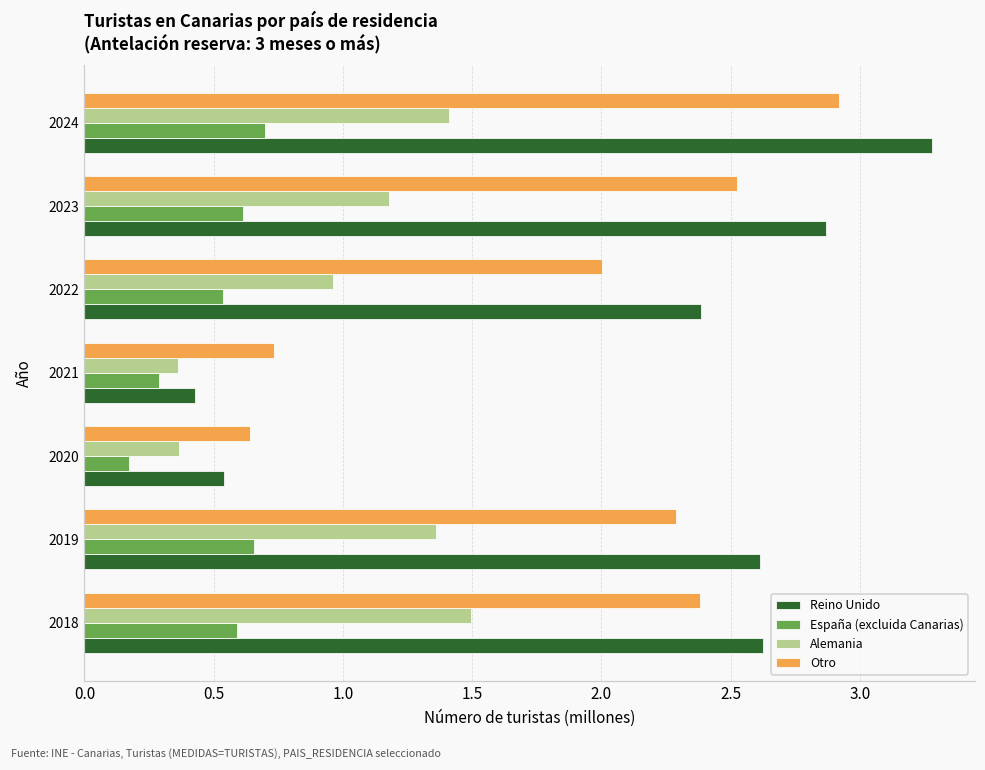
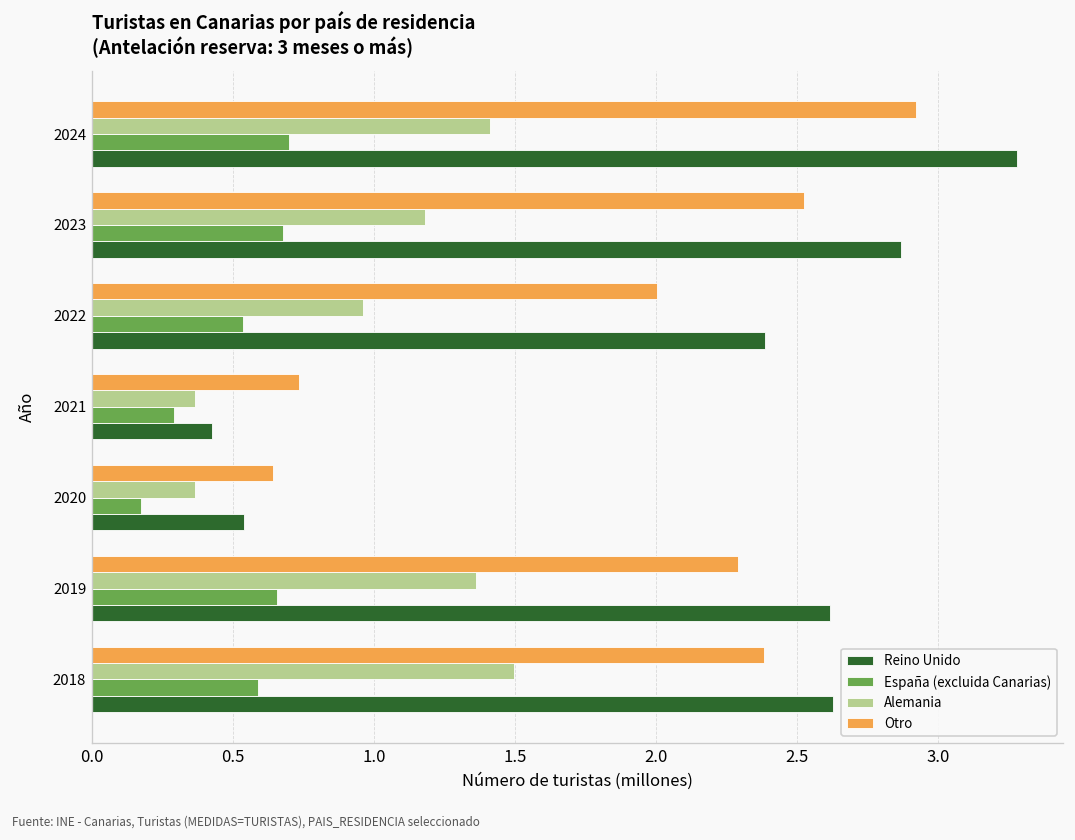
  {
    "Reino Unido": {
      "2024": 3.28,
      "2023": 2.87,
      "2022": 2.39,
      "2021": 0.43,
      "2020": 0.54,
      "2019": 2.62,
      "2018": 2.63
    },
    "España (excluida Canarias)": {
      "2024": 0.70,
-     "2023": 0.61,
+     "2023": 0.68,
      "2022": 0.54,
      "2021": 0.29,
      "2020": 0.17,
      "2019": 0.66,
      "2018": 0.59
    },
    "Alemania": {
      "2024": 1.41,
      "2023": 1.18,
      "2022": 0.96,
      "2021": 0.36,
      "2020": 0.37,
      "2019": 1.36,
      "2018": 1.50
    },
    "Otro": {
      "2024": 2.92,
      "2023": 2.52,
      "2022": 2.00,
      "2021": 0.73,
      "2020": 0.64,
      "2019": 2.29,
      "2018": 2.38
    }
  }
